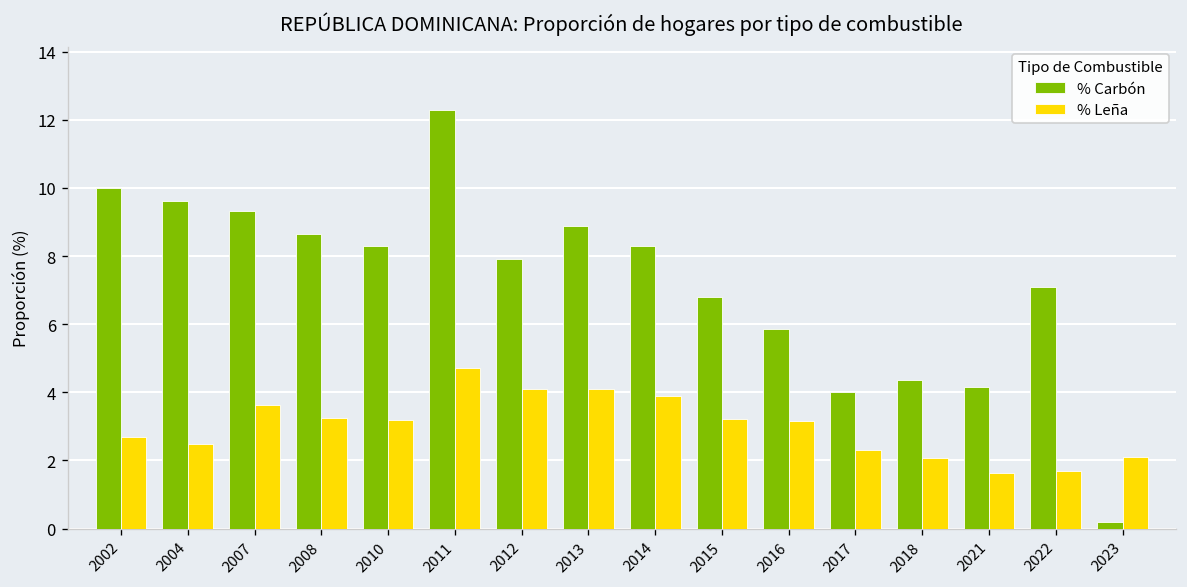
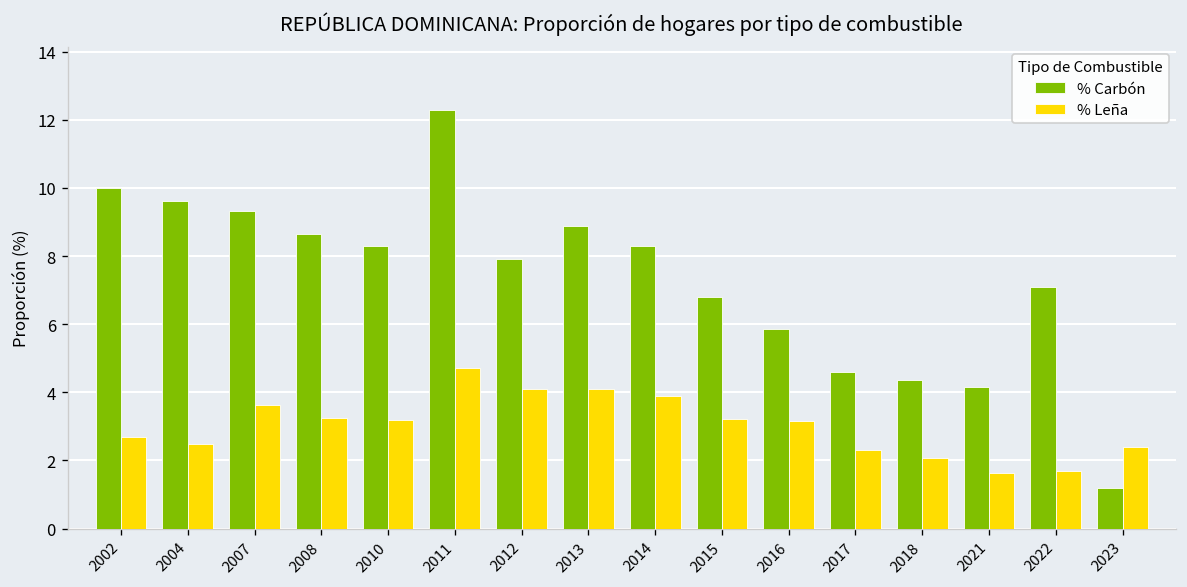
  {
    "% Carbón": {
      "2002": 10.0,
      "2004": 9.6,
      "2007": 9.3,
      "2008": 8.7,
      "2010": 8.3,
      "2011": 12.3,
      "2012": 7.9,
      "2013": 8.9,
      "2014": 8.3,
      "2015": 6.8,
      "2016": 5.9,
-     "2017": 4.0,
+     "2017": 4.6,
      "2018": 4.4,
      "2021": 4.2,
      "2022": 7.1,
-     "2023": 0.2
+     "2023": 1.2
    },
    "% Leña": {
      "2002": 2.7,
      "2004": 2.5,
      "2007": 3.6,
      "2008": 3.2,
      "2010": 3.2,
      "2011": 4.7,
      "2012": 4.1,
      "2013": 4.1,
      "2014": 3.9,
      "2015": 3.2,
      "2016": 3.2,
      "2017": 2.3,
      "2018": 2.1,
      "2021": 1.6,
      "2022": 1.7,
-     "2023": 2.1
+     "2023": 2.4
    }
  }
